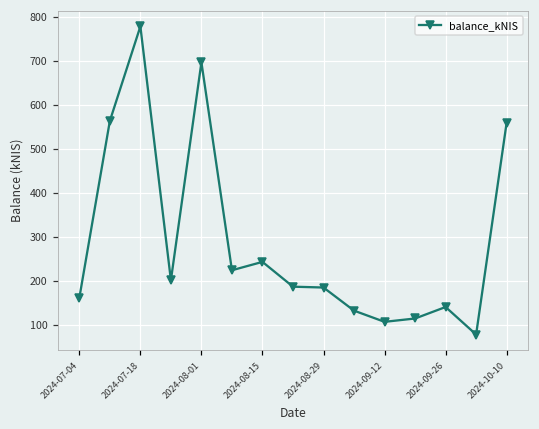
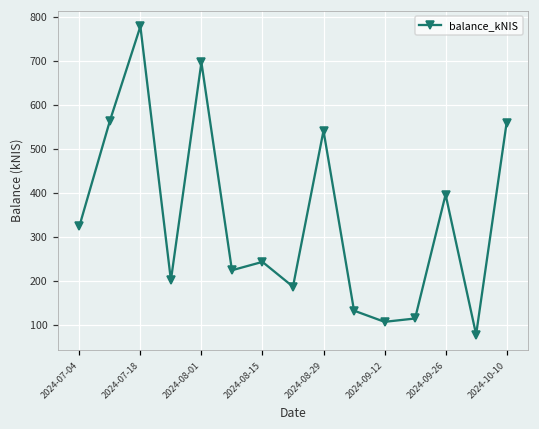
  {
-   "2024-07-04": 160,
+   "2024-07-04": 320,
    "2024-07-18": 780,
    "2024-08-01": 700,
    "2024-08-15": 240,
-   "2024-08-29": 190,
+   "2024-08-29": 540,
    "2024-09-12": 110,
-   "2024-09-26": 140,
+   "2024-09-26": 400,
    "2024-10-10": 560
  }
